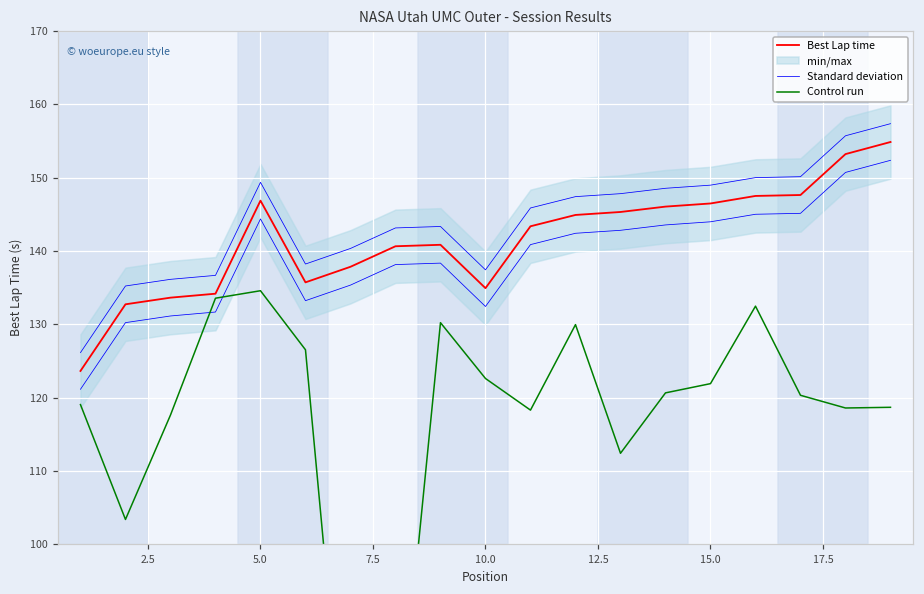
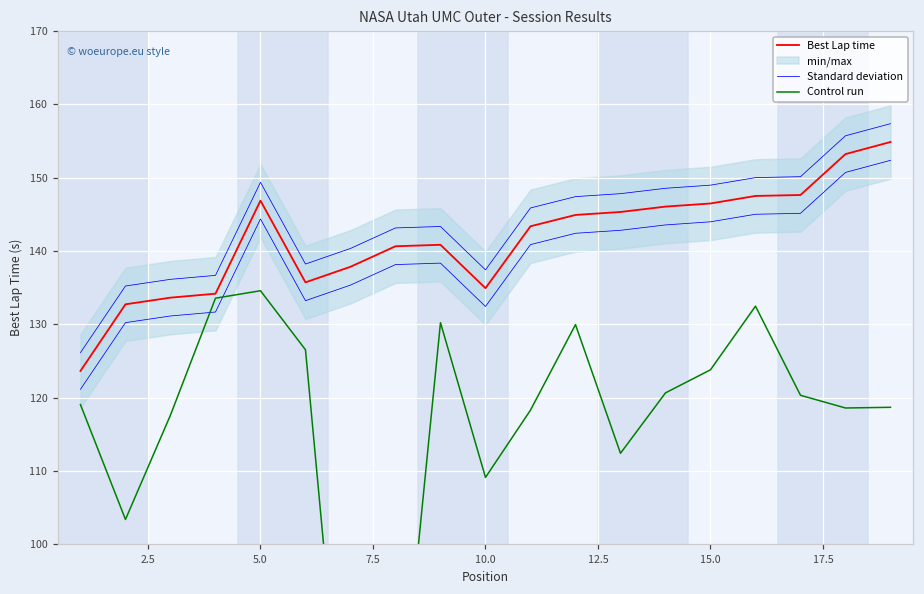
  {
    "Best Lap time": {
      "5.0": 147,
      "10.0": 135,
      "15.0": 146
    },
    "Control run": {
      "5.0": 135,
-     "10.0": 123,
-     "15.0": 122
+     "10.0": 109,
+     "15.0": 124
    }
  }
